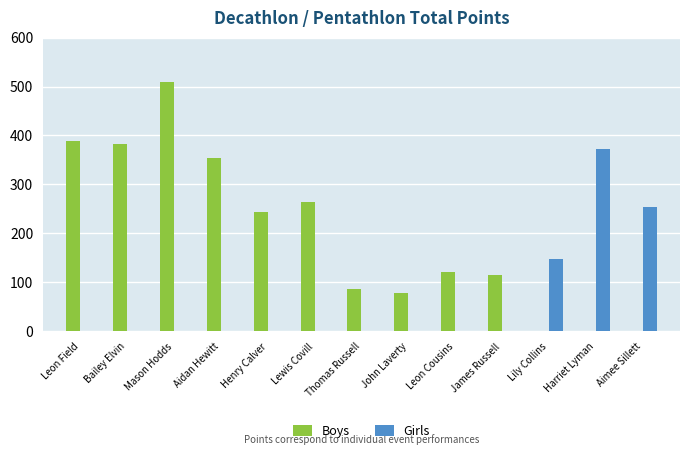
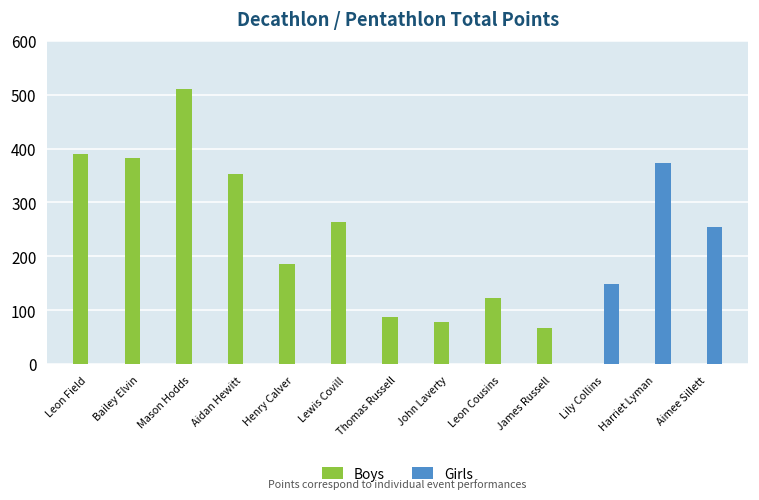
  {
    "Boys": {
      "Leon Field": 390,
      "Bailey Elvin": 380,
      "Mason Hodds": 510,
      "Aidan Hewitt": 350,
-     "Henry Calver": 240,
+     "Henry Calver": 190,
      "Lewis Covill": 260,
      "Thomas Russell": 90,
      "John Laverty": 80,
      "Leon Cousins": 120,
-     "James Russell": 120,
+     "James Russell": 70,
      "Lily Collins": 0,
      "Harriet Lyman": 0,
      "Aimee Sillett": 0
    },
    "Girls": {
      "Leon Field": 0,
      "Bailey Elvin": 0,
      "Mason Hodds": 0,
      "Aidan Hewitt": 0,
      "Henry Calver": 0,
      "Lewis Covill": 0,
      "Thomas Russell": 0,
      "John Laverty": 0,
      "Leon Cousins": 0,
      "James Russell": 0,
      "Lily Collins": 150,
      "Harriet Lyman": 370,
      "Aimee Sillett": 250
    }
  }
